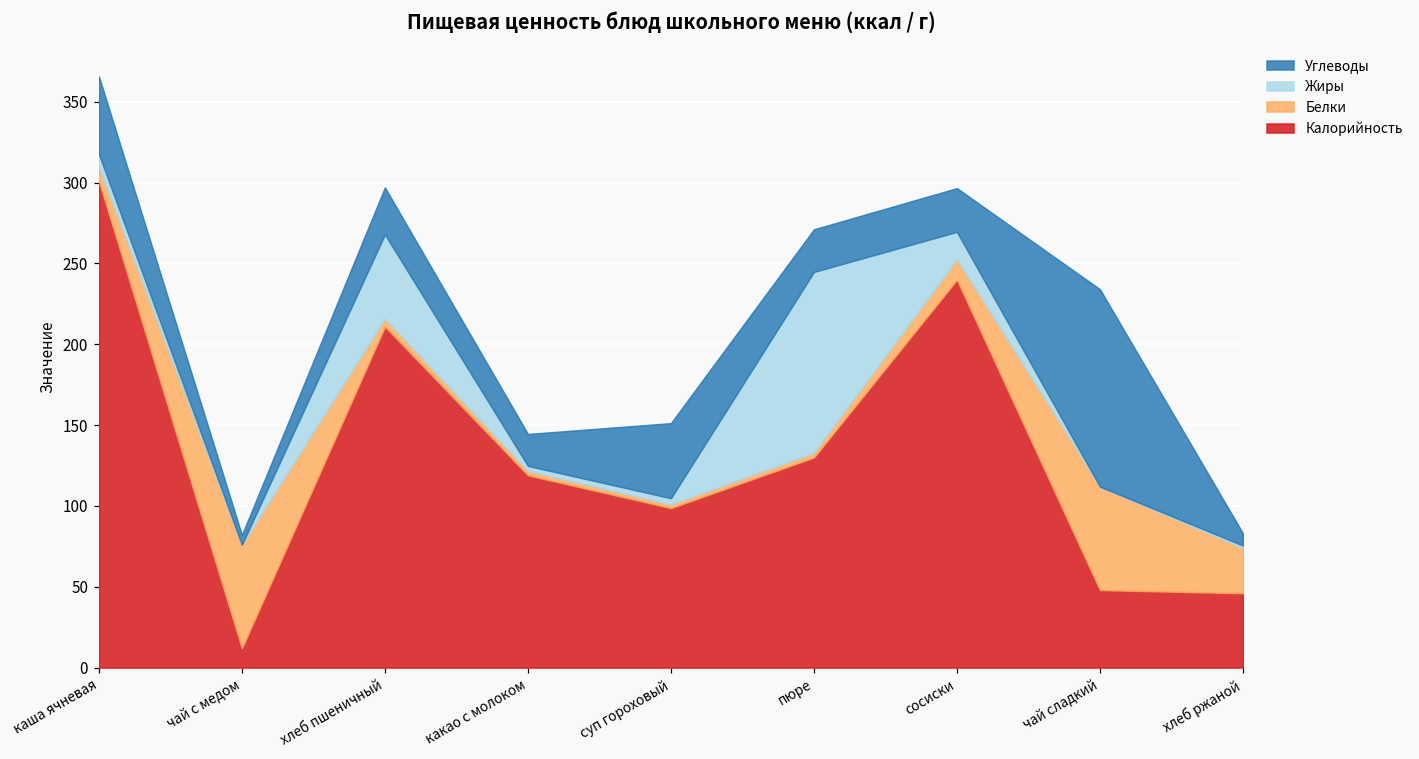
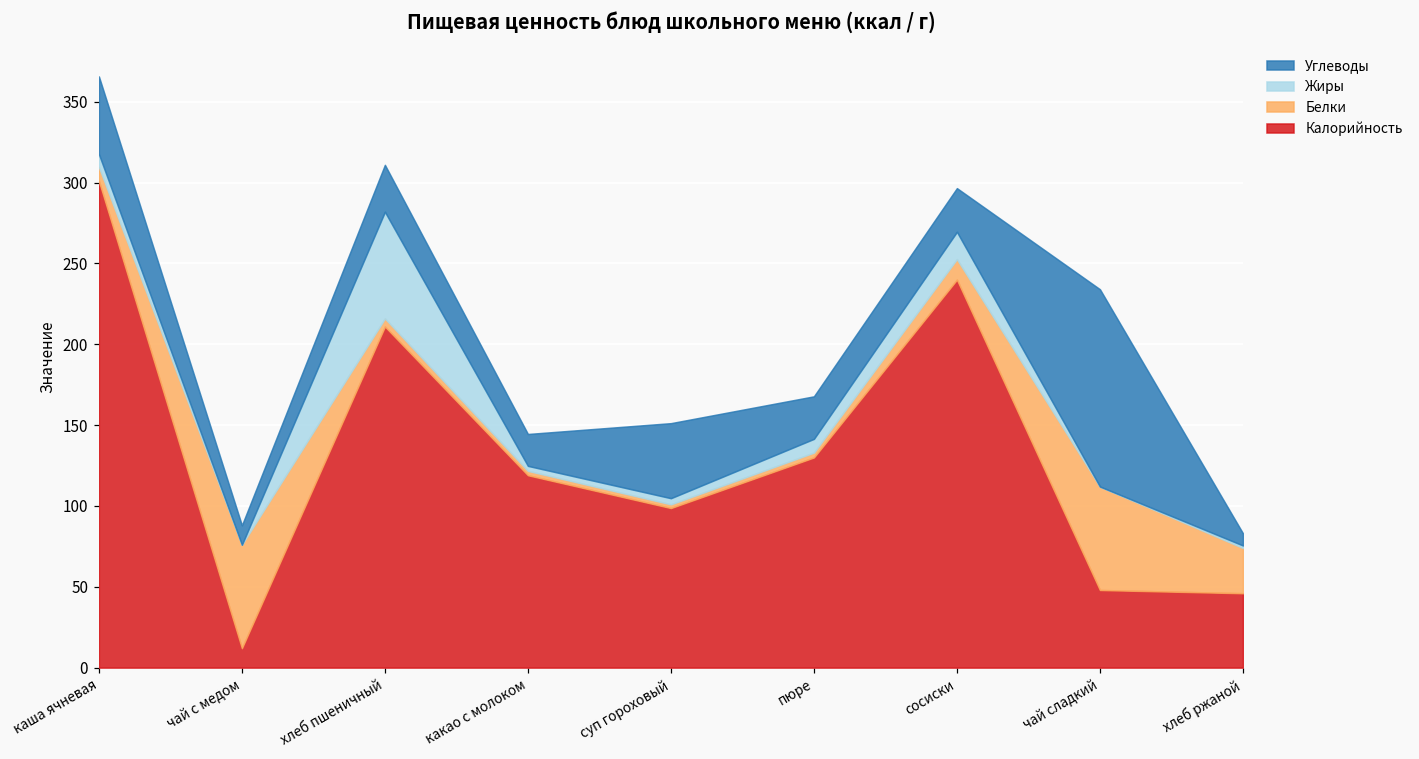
  {
    "Калорийность": {
      "каша ячневая": 301,
      "чай с медом": 12,
      "хлеб пшеничный": 211,
      "какао с молоком": 119,
      "суп гороховый": 99,
      "пюре": 130,
      "сосиски": 240,
      "чай сладкий": 48,
      "хлеб ржаной": 46
    },
    "Белки": {
      "каша ячневая": 9,
      "хлеб пшеничный": 5,
      "какао с молоком": 3,
      "суп гороховый": 2,
      "пюре": 3,
      "сосиски": 13
    },
    "Жиры": {
      "каша ячневая": 8,
-     "хлеб пшеничный": 52,
+     "хлеб пшеничный": 66,
      "какао с молоком": 3,
      "суп гороховый": 4,
-     "пюре": 112,
+     "пюре": 9,
      "сосиски": 17
    },
    "Углеводы": {
      "каша ячневая": 48,
-     "чай с медом": 6,
+     "чай с медом": 12,
      "хлеб пшеничный": 29,
      "какао с молоком": 20,
      "суп гороховый": 46,
      "пюре": 26,
      "сосиски": 27,
      "чай сладкий": 122,
      "хлеб ржаной": 8
    }
  }
